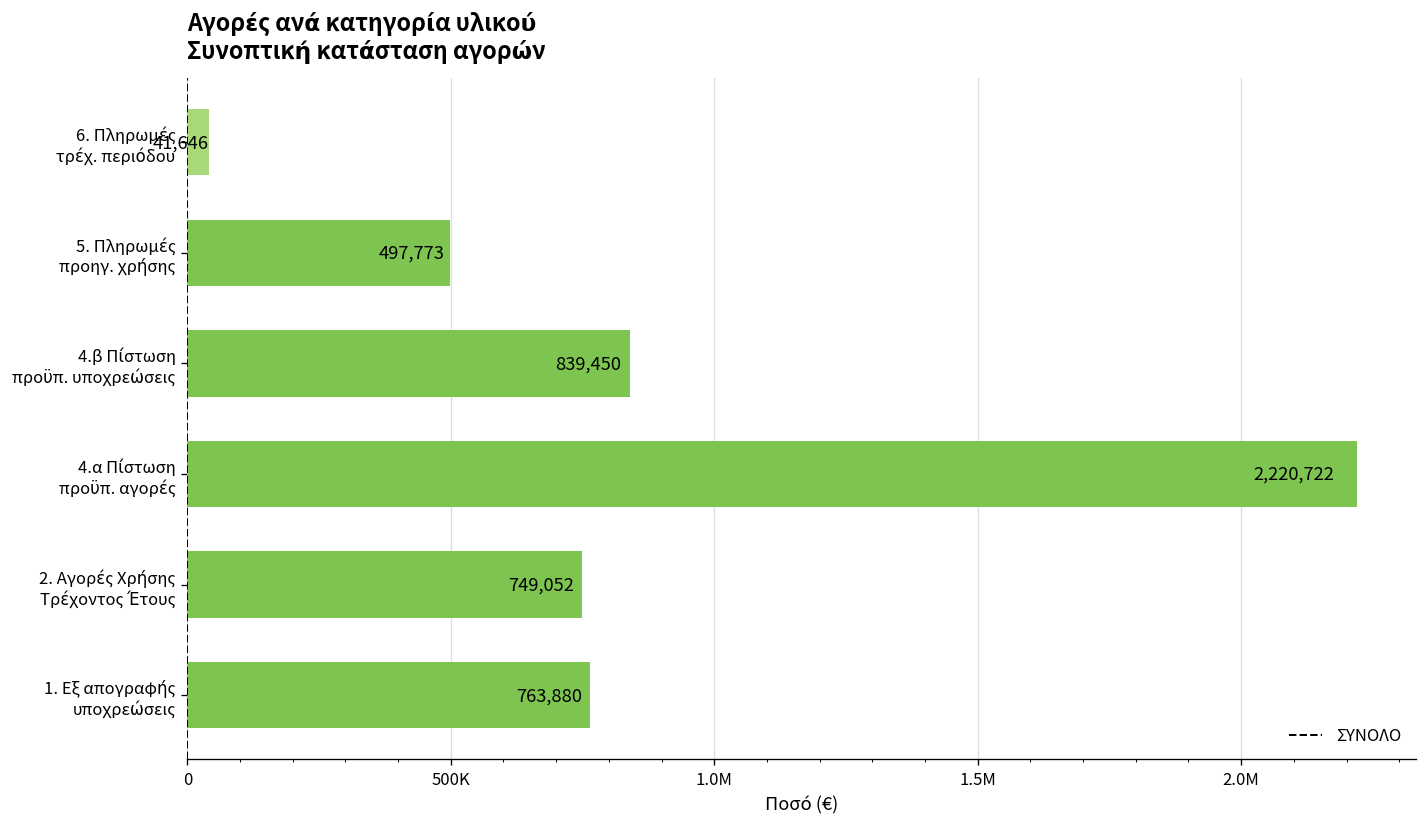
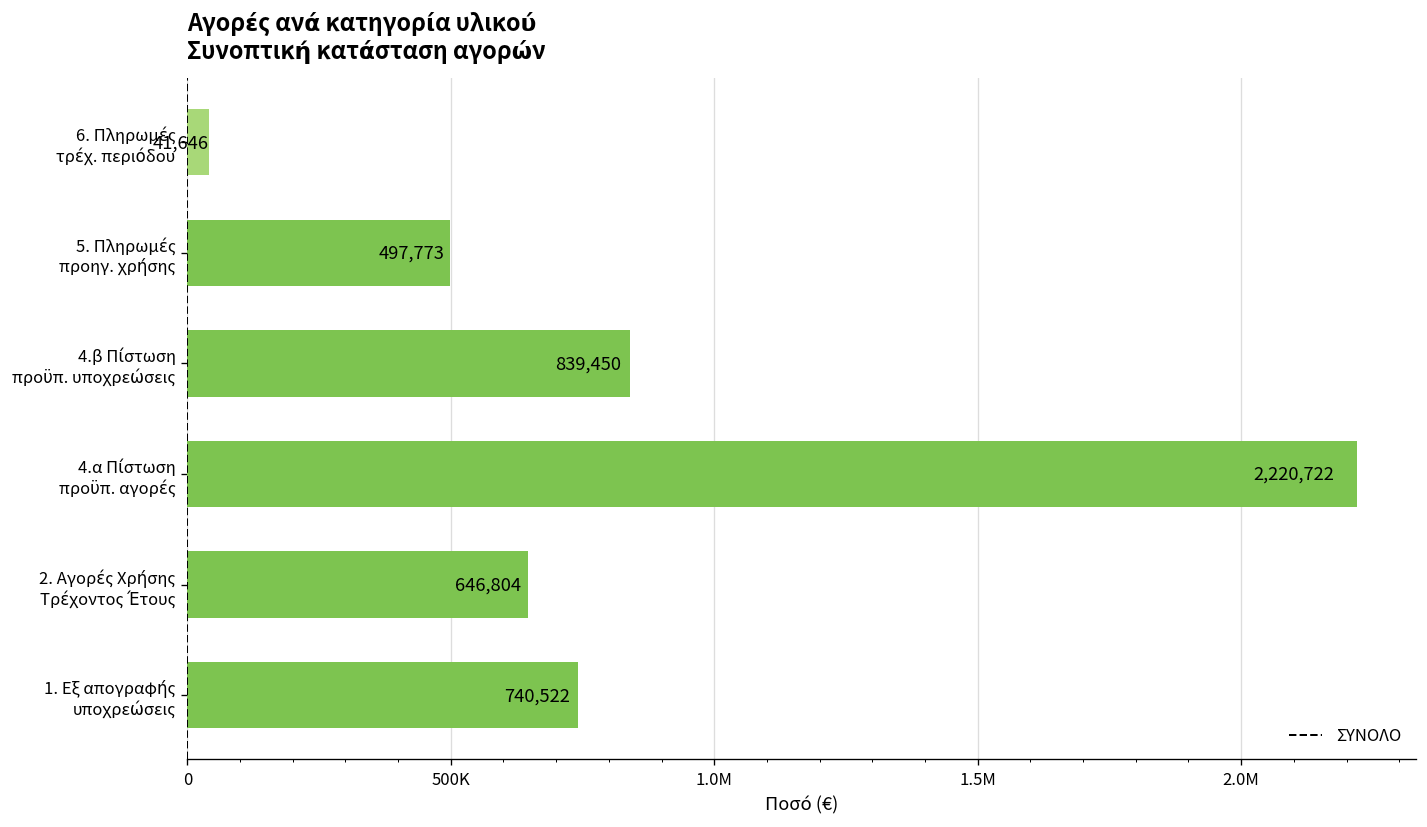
  {
    "6. Πληρωμές τρέχ. περιόδου": "41,646",
    "5. Πληρωμές προηγ. χρήσης": "497,773",
    "4.β Πίστωση προϋπ. υποχρεώσεις": "839,450",
    "4.α Πίστωση προϋπ. αγορές": "2,220,722",
-   "2. Αγορές Χρήσης Τρέχοντος Έτους": "749,052",
-   "1. Εξ απογραφής υποχρεώσεις": "763,880"
+   "2. Αγορές Χρήσης Τρέχοντος Έτους": "646,804",
+   "1. Εξ απογραφής υποχρεώσεις": "740,522"
  }
